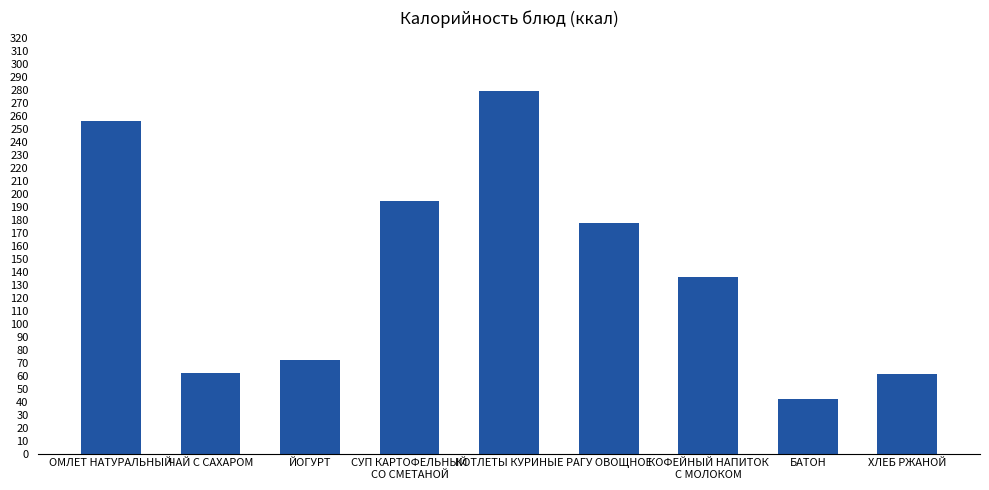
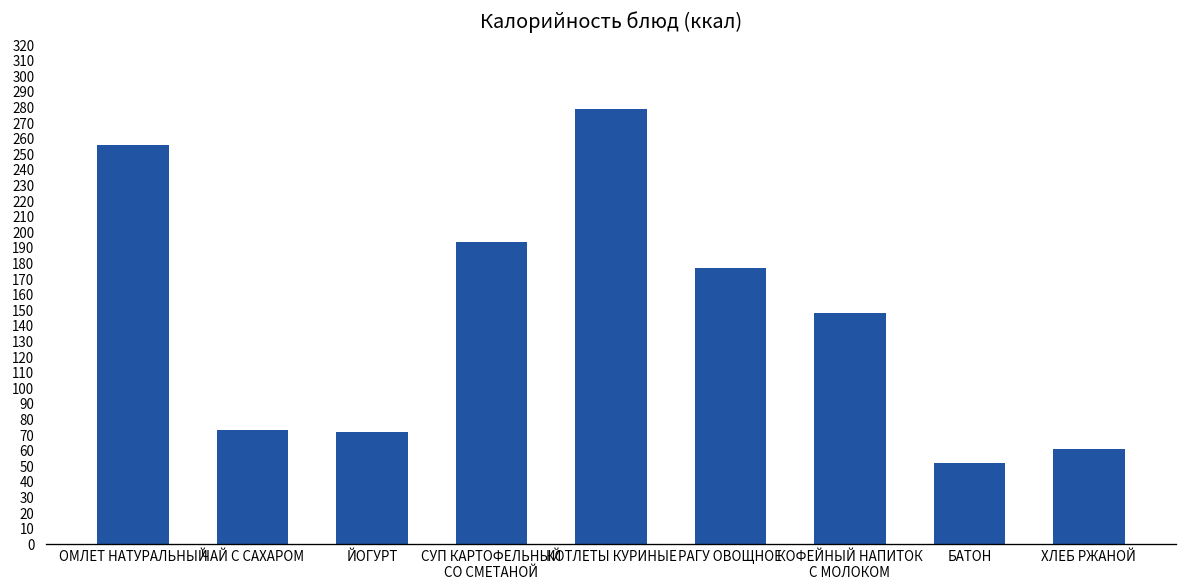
  {
    "ОМЛЕТ НАТУРАЛЬНЫЙ": 256,
-   "ЧАЙ С САХАРОМ": 62,
+   "ЧАЙ С САХАРОМ": 73,
    "ЙОГУРТ": 72,
    "СУП КАРТОФЕЛЬНЫЙ СО СМЕТАНОЙ": 194,
    "КОТЛЕТЫ КУРИНЫЕ": 279,
    "РАГУ ОВОЩНОЕ": 177,
-   "КОФЕЙНЫЙ НАПИТОК С МОЛОКОМ": 136,
-   "БАТОН": 42,
+   "КОФЕЙНЫЙ НАПИТОК С МОЛОКОМ": 148,
+   "БАТОН": 52,
    "ХЛЕБ РЖАНОЙ": 61
  }
